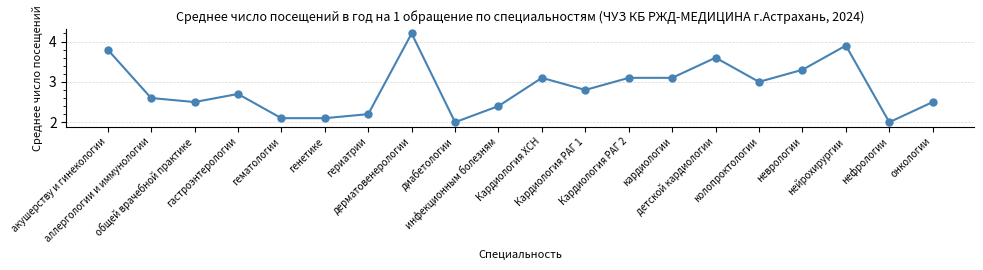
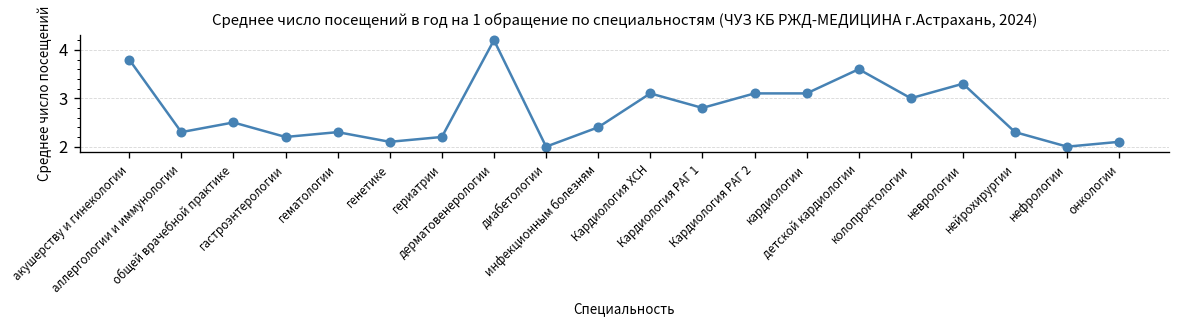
  {
    "акушерству и гинекологии": 3.8,
-   "аллергологии и иммунологии": 2.6,
+   "аллергологии и иммунологии": 2.3,
    "общей врачебной практике": 2.5,
-   "гастроэнтерологии": 2.7,
-   "гематологии": 2.1,
+   "гастроэнтерологии": 2.2,
+   "гематологии": 2.3,
    "генетике": 2.1,
    "гериатрии": 2.2,
    "дерматовенерологии": 4.2,
    "диабетологии": 2.0,
    "инфекционным болезням": 2.4,
    "Кардиология ХСН": 3.1,
    "Кардиология РАГ 1": 2.8,
    "Кардиология РАГ 2": 3.1,
    "кардиологии": 3.1,
    "детской кардиологии": 3.6,
    "колопроктологии": 3.0,
    "неврологии": 3.3,
-   "нейрохирургии": 3.9,
+   "нейрохирургии": 2.3,
    "нефрологии": 2.0,
-   "онкологии": 2.5
+   "онкологии": 2.1
  }
